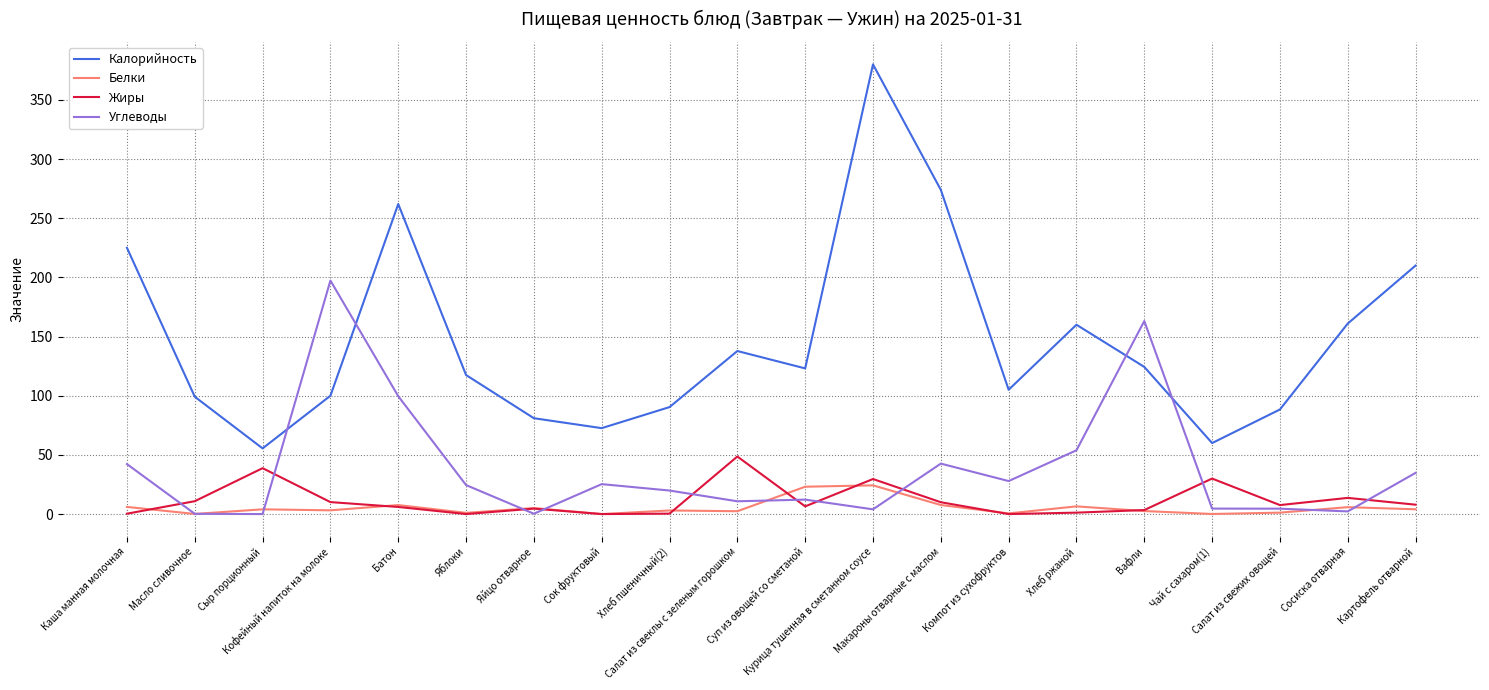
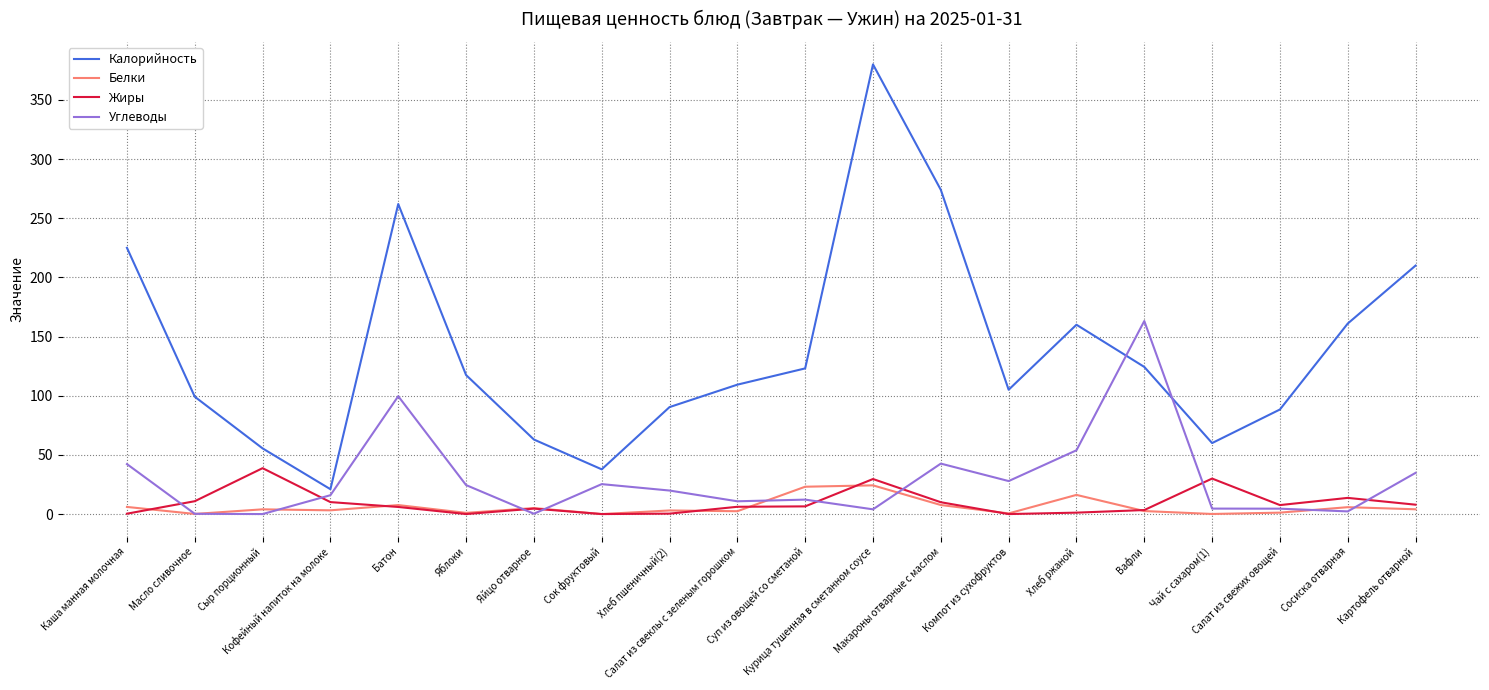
  {
    "Калорийность": {
      "Каша манная молочная": 225,
      "Масло сливочное": 99,
      "Сыр порционный": 56,
-     "Кофейный напиток на молоке": 100,
+     "Кофейный напиток на молоке": 21,
      "Батон": 262,
      "Яблоки": 118,
-     "Яйцо отварное": 81,
-     "Сок фруктовый": 73,
+     "Яйцо отварное": 63,
+     "Сок фруктовый": 38,
      "Хлеб пшеничный(2)": 90,
-     "Салат из свеклы с зеленым горошком": 138,
+     "Салат из свеклы с зеленым горошком": 109,
      "Суп из овощей со сметаной": 123,
      "Курица тушенная в сметанном соусе": 380,
      "Макароны отварные с маслом": 274,
      "Компот из сухофруктов": 105,
      "Хлеб ржаной": 160,
      "Вафли": 124,
      "Чай с сахаром(1)": 60,
      "Салат из свежих овощей": 88,
      "Сосиска отварная": 161,
      "Картофель отварной": 210
    },
    "Белки": {
      "Каша манная молочная": 6,
      "Сыр порционный": 4,
      "Кофейный напиток на молоке": 3,
      "Хлеб пшеничный(2)": 3,
      "Салат из свеклы с зеленым горошком": 2,
      "Суп из овощей со сметаной": 23,
      "Курица тушенная в сметанном соусе": 24,
      "Макароны отварные с маслом": 8,
-     "Хлеб ржаной": 7,
+     "Хлеб ржаной": 16,
      "Чай с сахаром(1)": 0,
      "Салат из свежих овощей": 1,
      "Сосиска отварная": 6,
      "Картофель отварной": 4
    },
    "Жиры": {
      "Каша манная молочная": 0,
      "Масло сливочное": 11,
      "Сыр порционный": 39,
      "Кофейный напиток на молоке": 10,
      "Хлеб пшеничный(2)": 0,
-     "Салат из свеклы с зеленым горошком": 49,
+     "Салат из свеклы с зеленым горошком": 6,
      "Суп из овощей со сметаной": 7,
      "Курица тушенная в сметанном соусе": 30,
      "Макароны отварные с маслом": 10,
      "Хлеб ржаной": 1,
      "Чай с сахаром(1)": 30,
      "Салат из свежих овощей": 8,
      "Сосиска отварная": 14,
      "Картофель отварной": 8
    },
    "Углеводы": {
      "Каша манная молочная": 42,
      "Сыр порционный": 0,
-     "Кофейный напиток на молоке": 197,
+     "Кофейный напиток на молоке": 16,
      "Батон": 100,
      "Яблоки": 25,
      "Яйцо отварное": 0,
      "Сок фруктовый": 25,
      "Хлеб пшеничный(2)": 20,
      "Салат из свеклы с зеленым горошком": 11,
      "Суп из овощей со сметаной": 12,
      "Курица тушенная в сметанном соусе": 4,
      "Макароны отварные с маслом": 43,
      "Компот из сухофруктов": 28,
      "Хлеб ржаной": 54,
      "Вафли": 163,
      "Чай с сахаром(1)": 5,
      "Салат из свежих овощей": 5,
      "Сосиска отварная": 2,
      "Картофель отварной": 35
    }
  }
